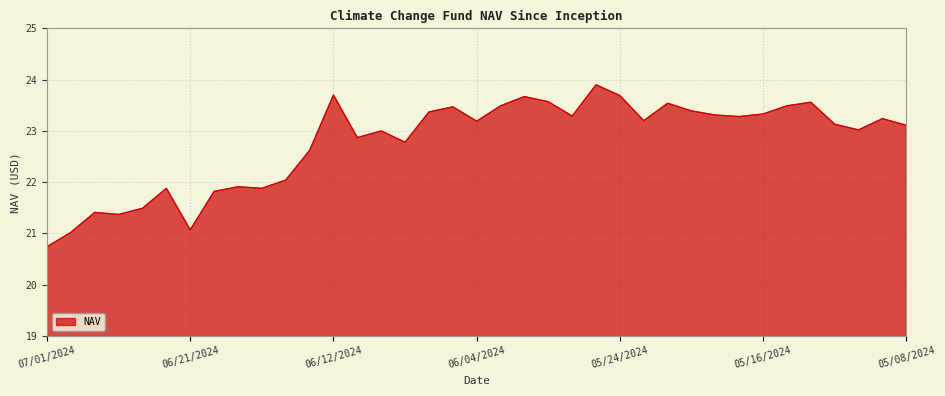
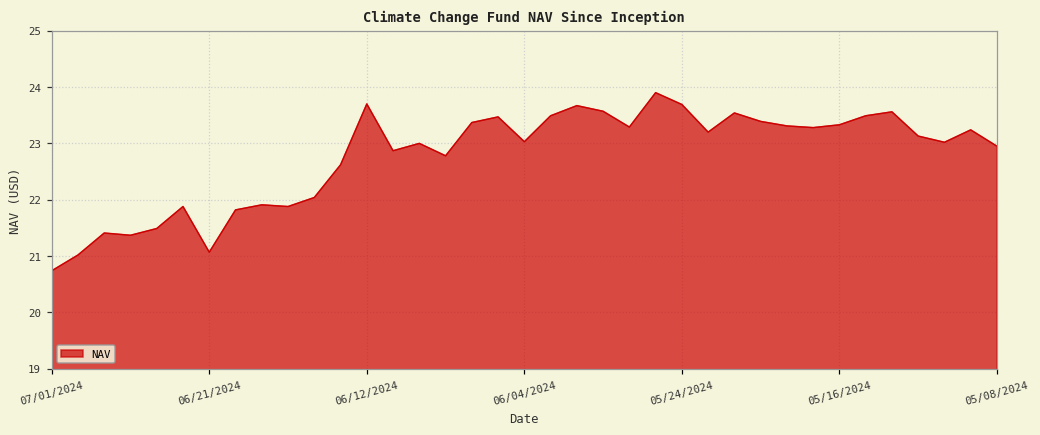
  {
    "07/01/2024": 20.7,
    "06/21/2024": 21.1,
    "06/12/2024": 23.7,
-   "06/04/2024": 23.2,
+   "06/04/2024": 23.0,
    "05/24/2024": 23.7,
    "05/16/2024": 23.3,
-   "05/08/2024": 23.1
+   "05/08/2024": 23.0
  }
